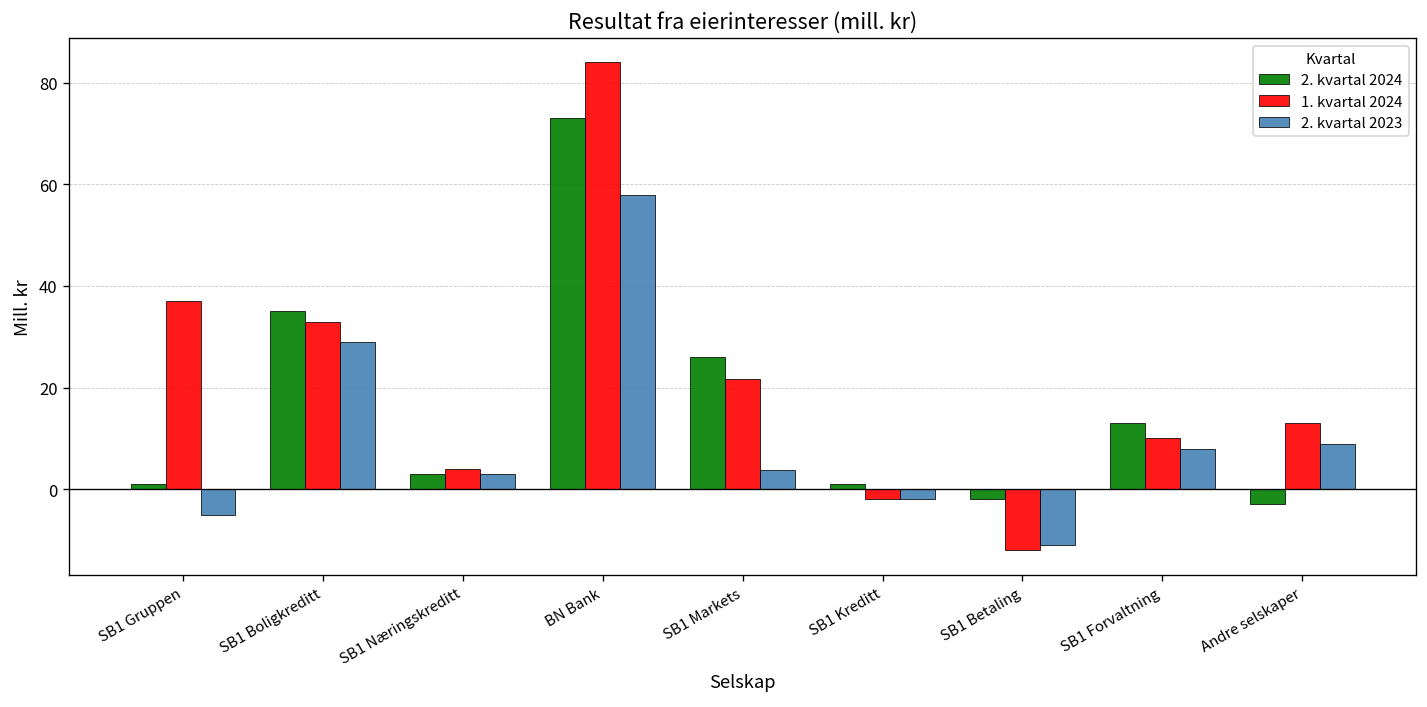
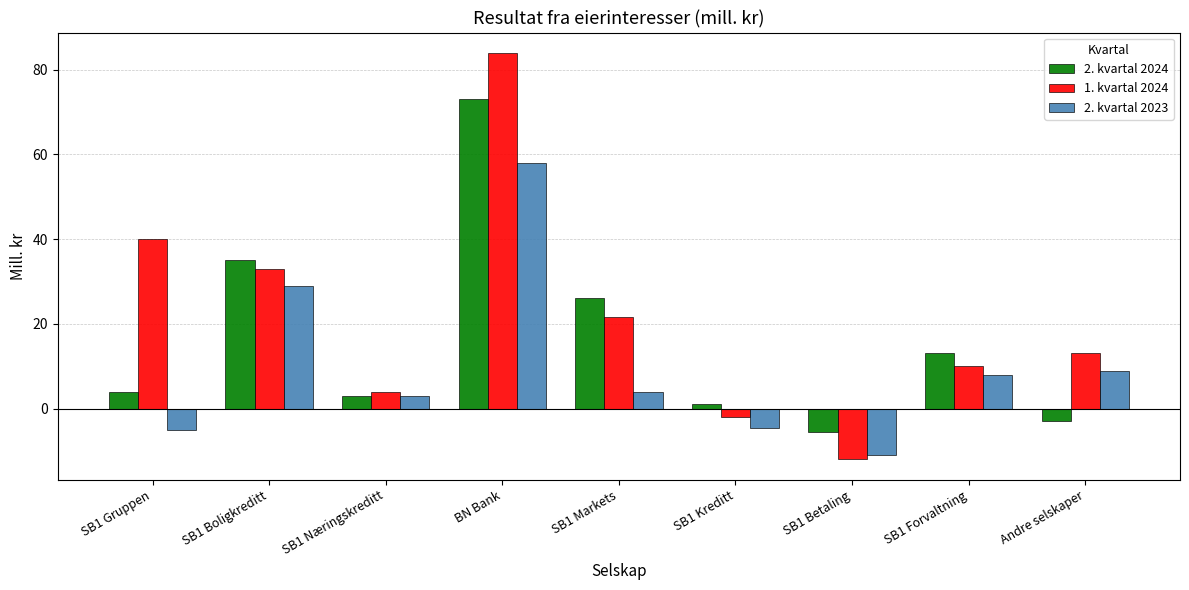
  {
    "2. kvartal 2024": {
-     "SB1 Gruppen": 1,
+     "SB1 Gruppen": 4,
      "SB1 Boligkreditt": 35,
      "SB1 Næringskreditt": 3,
      "BN Bank": 73,
      "SB1 Markets": 26,
      "SB1 Kreditt": 1,
-     "SB1 Betaling": -2,
+     "SB1 Betaling": -6,
      "SB1 Forvaltning": 13,
      "Andre selskaper": -3
    },
    "1. kvartal 2024": {
-     "SB1 Gruppen": 37,
+     "SB1 Gruppen": 40,
      "SB1 Boligkreditt": 33,
      "SB1 Næringskreditt": 4,
      "BN Bank": 84,
      "SB1 Markets": 22,
      "SB1 Kreditt": -2,
      "SB1 Betaling": -12,
      "SB1 Forvaltning": 10,
      "Andre selskaper": 13
    },
    "2. kvartal 2023": {
      "SB1 Gruppen": -5,
      "SB1 Boligkreditt": 29,
      "SB1 Næringskreditt": 3,
      "BN Bank": 58,
      "SB1 Markets": 4,
-     "SB1 Kreditt": -2,
+     "SB1 Kreditt": -5,
      "SB1 Betaling": -11,
      "SB1 Forvaltning": 8,
      "Andre selskaper": 9
    }
  }
